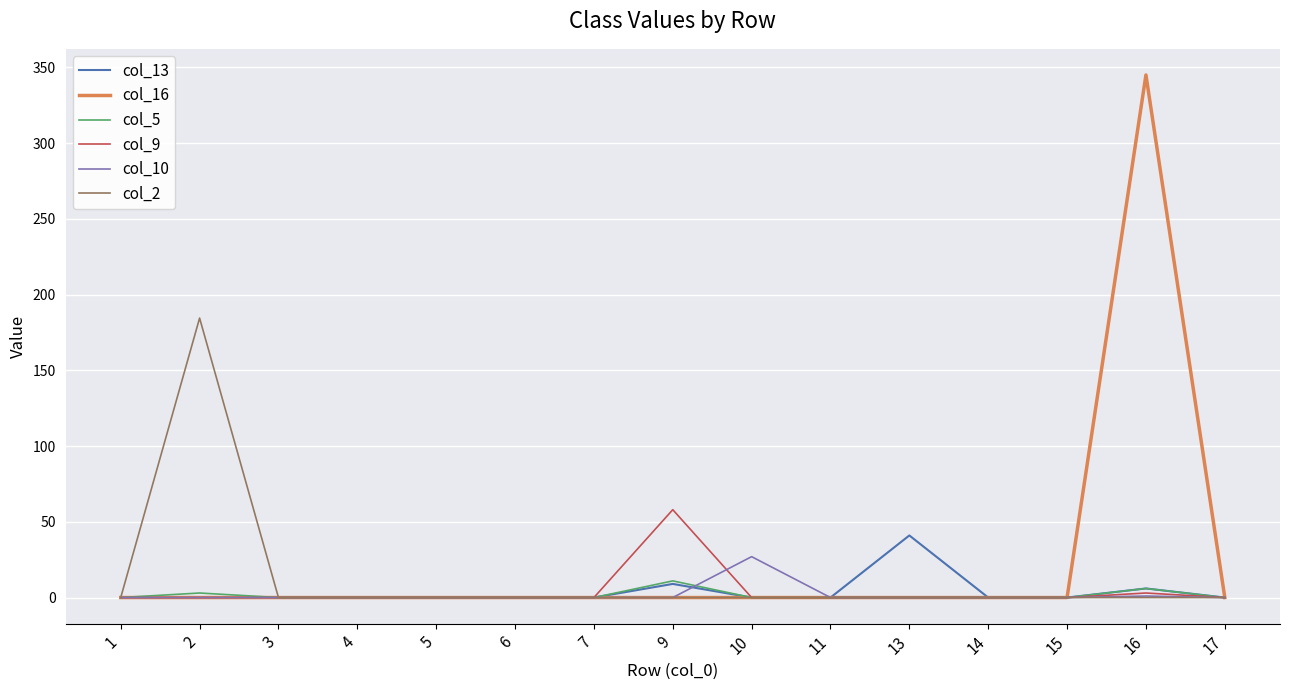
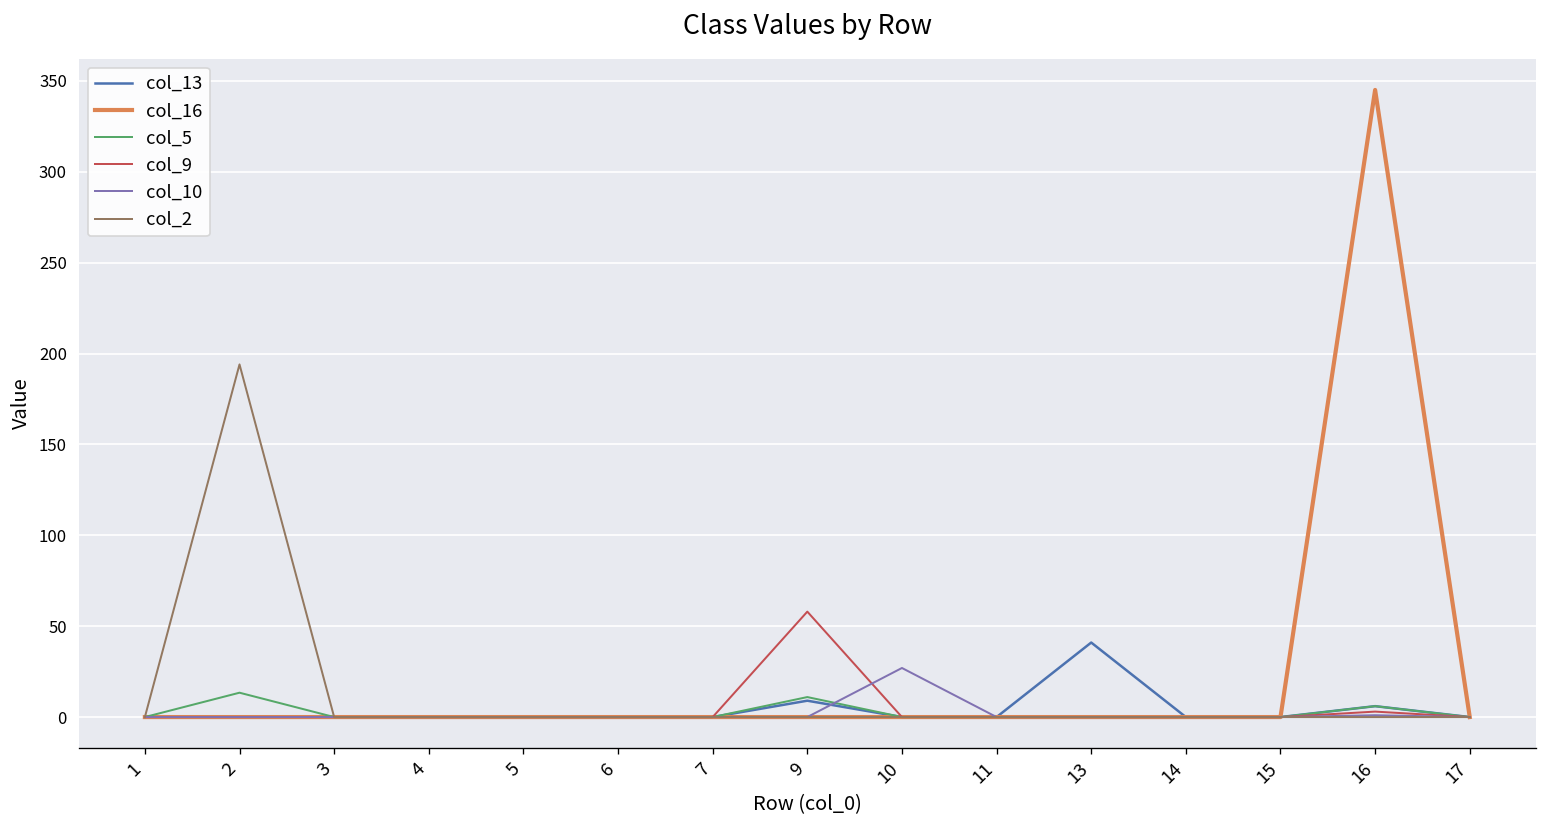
  {
    "col_5": {
-     "2": 3,
+     "2": 13,
      "9": 11
    },
    "col_2": {
-     "2": 185
+     "2": 194
    }
  }
